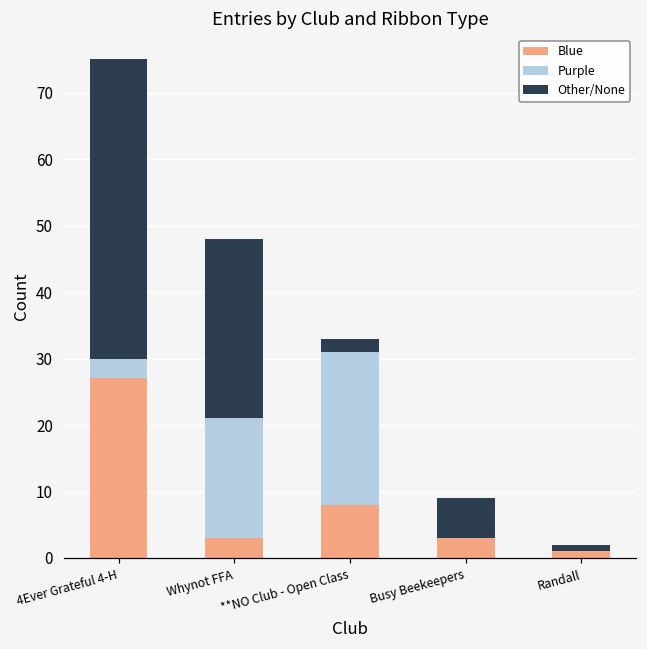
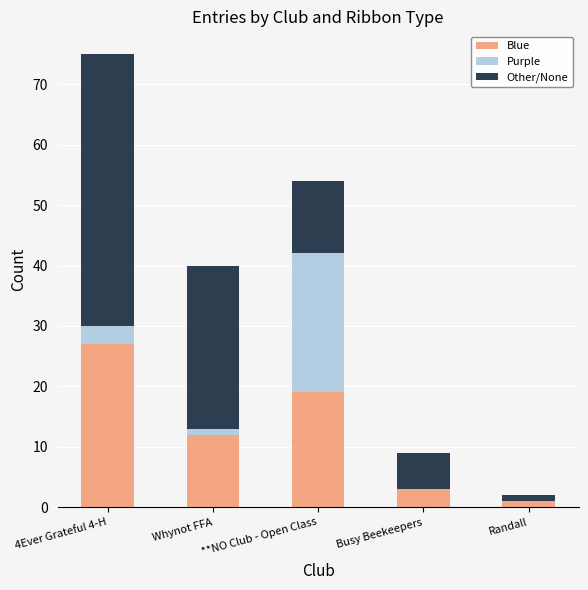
  {
    "Blue": {
      "4Ever Grateful 4-H": 27,
-     "Whynot FFA": 3,
-     "**NO Club - Open Class": 8,
+     "Whynot FFA": 12,
+     "**NO Club - Open Class": 19,
      "Busy Beekeepers": 3,
      "Randall": 1
    },
    "Purple": {
      "4Ever Grateful 4-H": 3,
-     "Whynot FFA": 18,
+     "Whynot FFA": 1,
      "**NO Club - Open Class": 23,
      "Busy Beekeepers": 0,
      "Randall": 0
    },
    "Other/None": {
      "4Ever Grateful 4-H": 45,
      "Whynot FFA": 27,
-     "**NO Club - Open Class": 2,
+     "**NO Club - Open Class": 12,
      "Busy Beekeepers": 6,
      "Randall": 1
    }
  }
